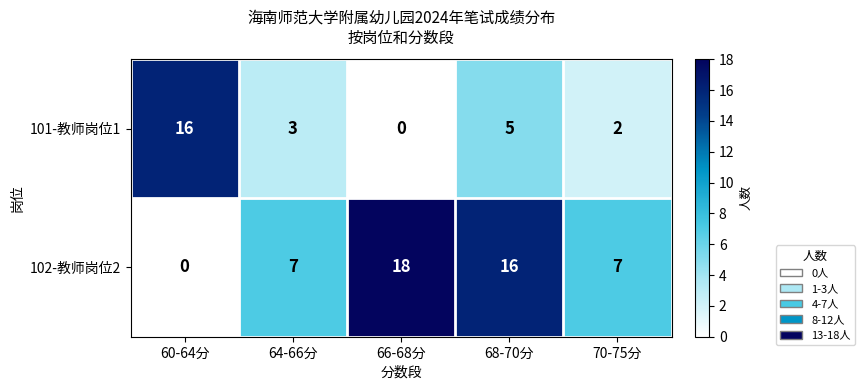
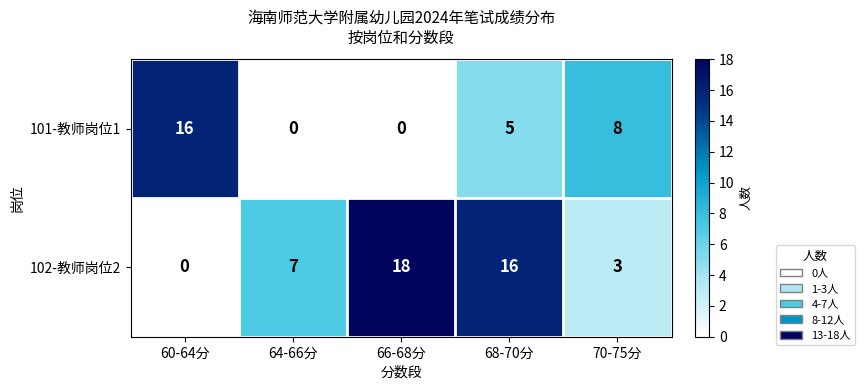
  {
    "101-教师岗位1": {
      "60-64分": 16,
-     "64-66分": 3,
+     "64-66分": 0,
      "66-68分": 0,
      "68-70分": 5,
-     "70-75分": 2
+     "70-75分": 8
    },
    "102-教师岗位2": {
      "60-64分": 0,
      "64-66分": 7,
      "66-68分": 18,
      "68-70分": 16,
-     "70-75分": 7
+     "70-75分": 3
    }
  }
